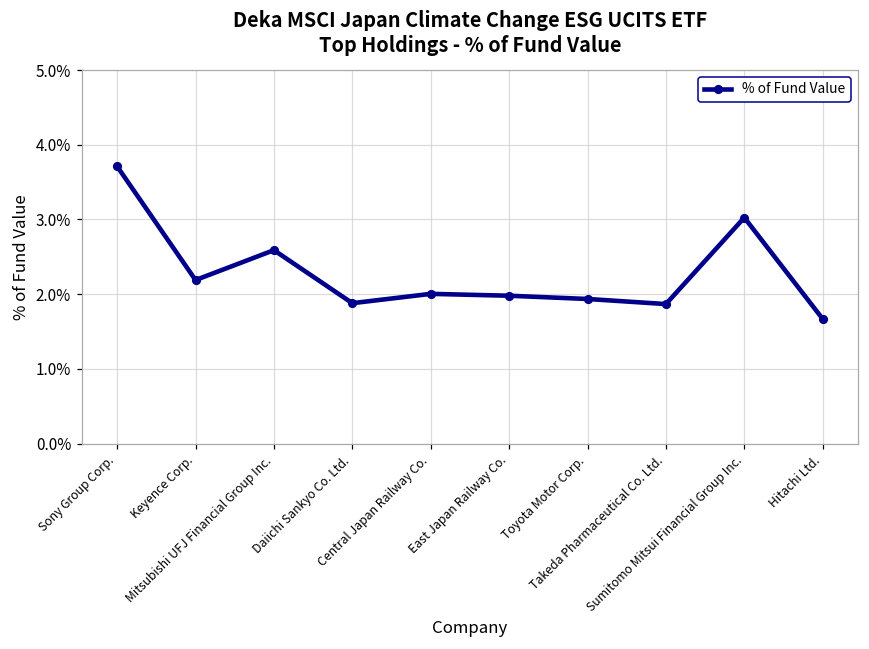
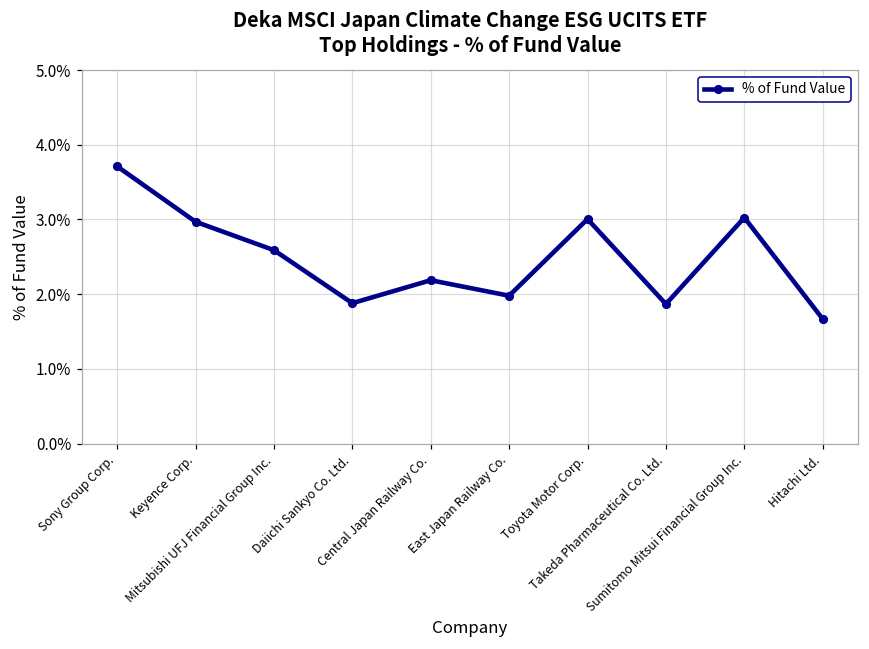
  {
    "Sony Group Corp.": "3.7%",
-   "Keyence Corp.": "2.2%",
+   "Keyence Corp.": "3.0%",
    "Mitsubishi UFJ Financial Group Inc.": "2.6%",
    "Daiichi Sankyo Co. Ltd.": "1.9%",
-   "Central Japan Railway Co.": "2.0%",
+   "Central Japan Railway Co.": "2.2%",
    "East Japan Railway Co.": "2.0%",
-   "Toyota Motor Corp.": "1.9%",
+   "Toyota Motor Corp.": "3.0%",
    "Takeda Pharmaceutical Co. Ltd.": "1.9%",
    "Sumitomo Mitsui Financial Group Inc.": "3.0%",
    "Hitachi Ltd.": "1.7%"
  }
